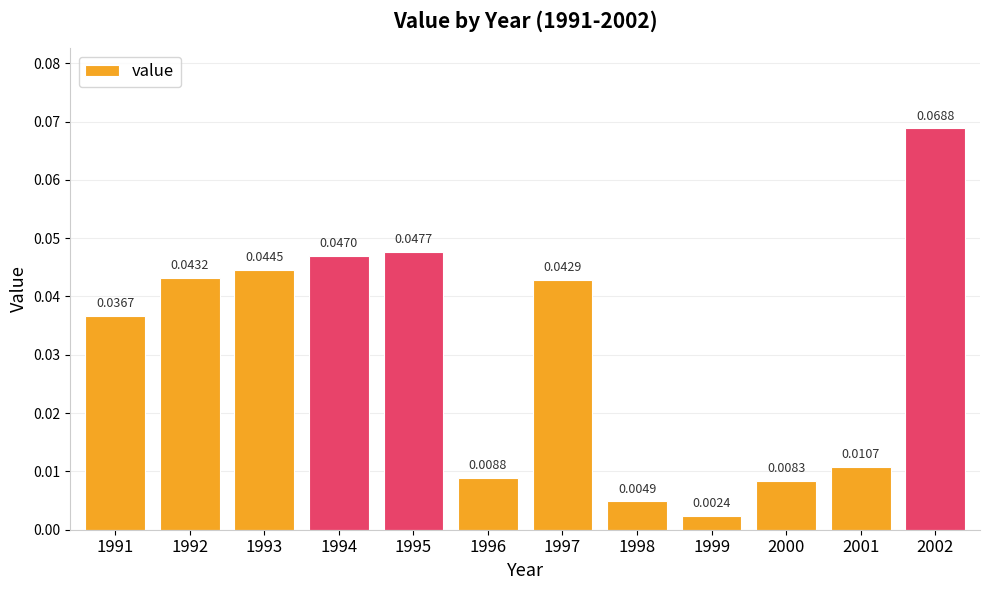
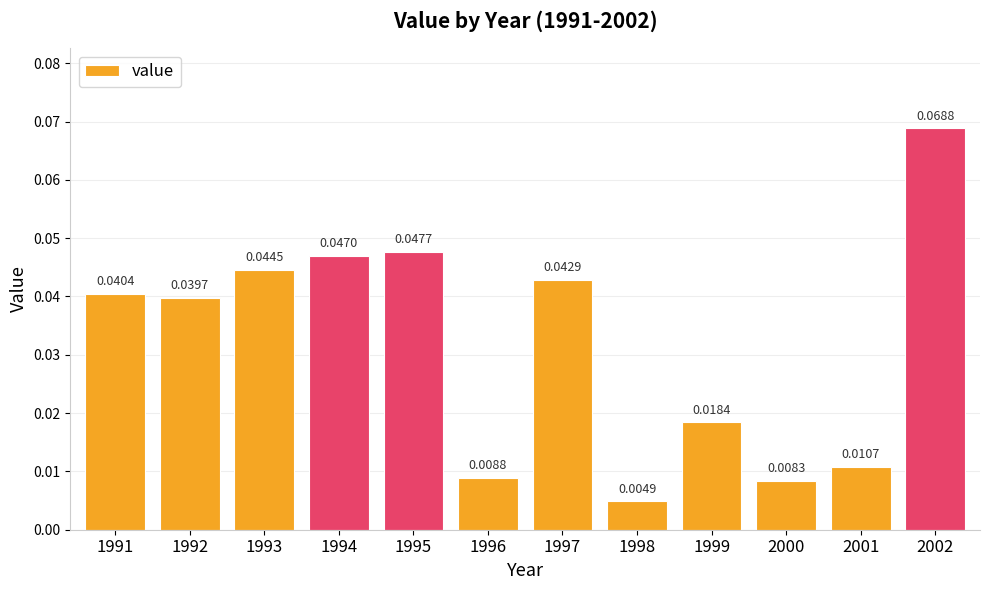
  {
-   "1991": 0.0367,
-   "1992": 0.0432,
+   "1991": 0.0404,
+   "1992": 0.0397,
    "1993": 0.0445,
    "1994": 0.0470,
    "1995": 0.0477,
    "1996": 0.0088,
    "1997": 0.0429,
    "1998": 0.0049,
-   "1999": 0.0024,
+   "1999": 0.0184,
    "2000": 0.0083,
    "2001": 0.0107,
    "2002": 0.0688
  }
